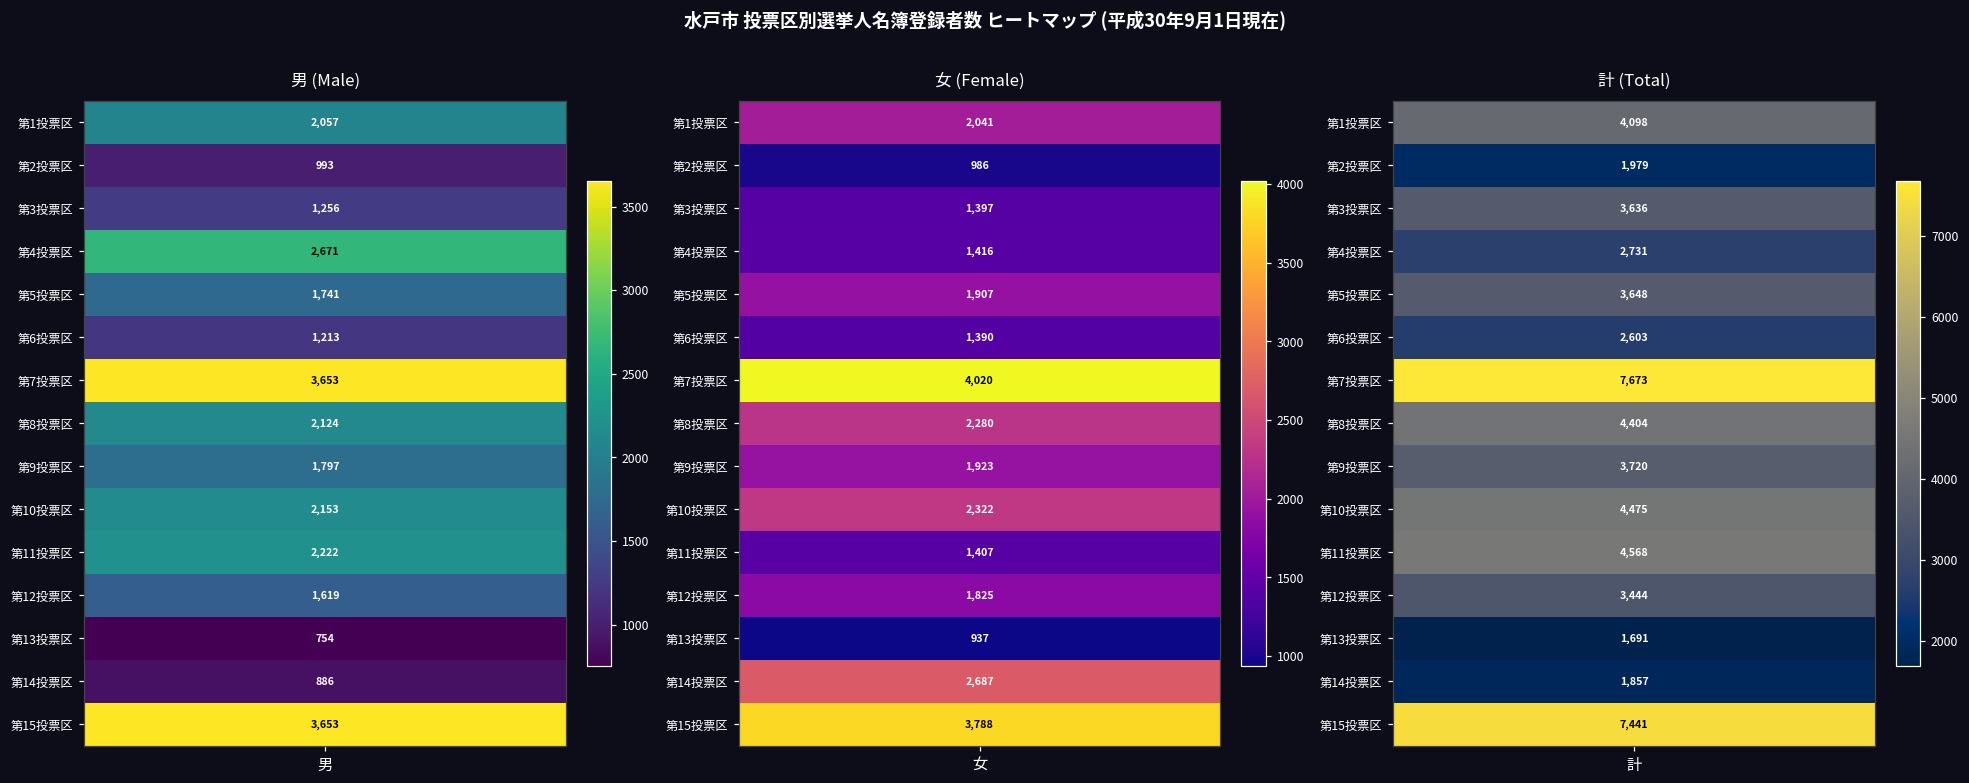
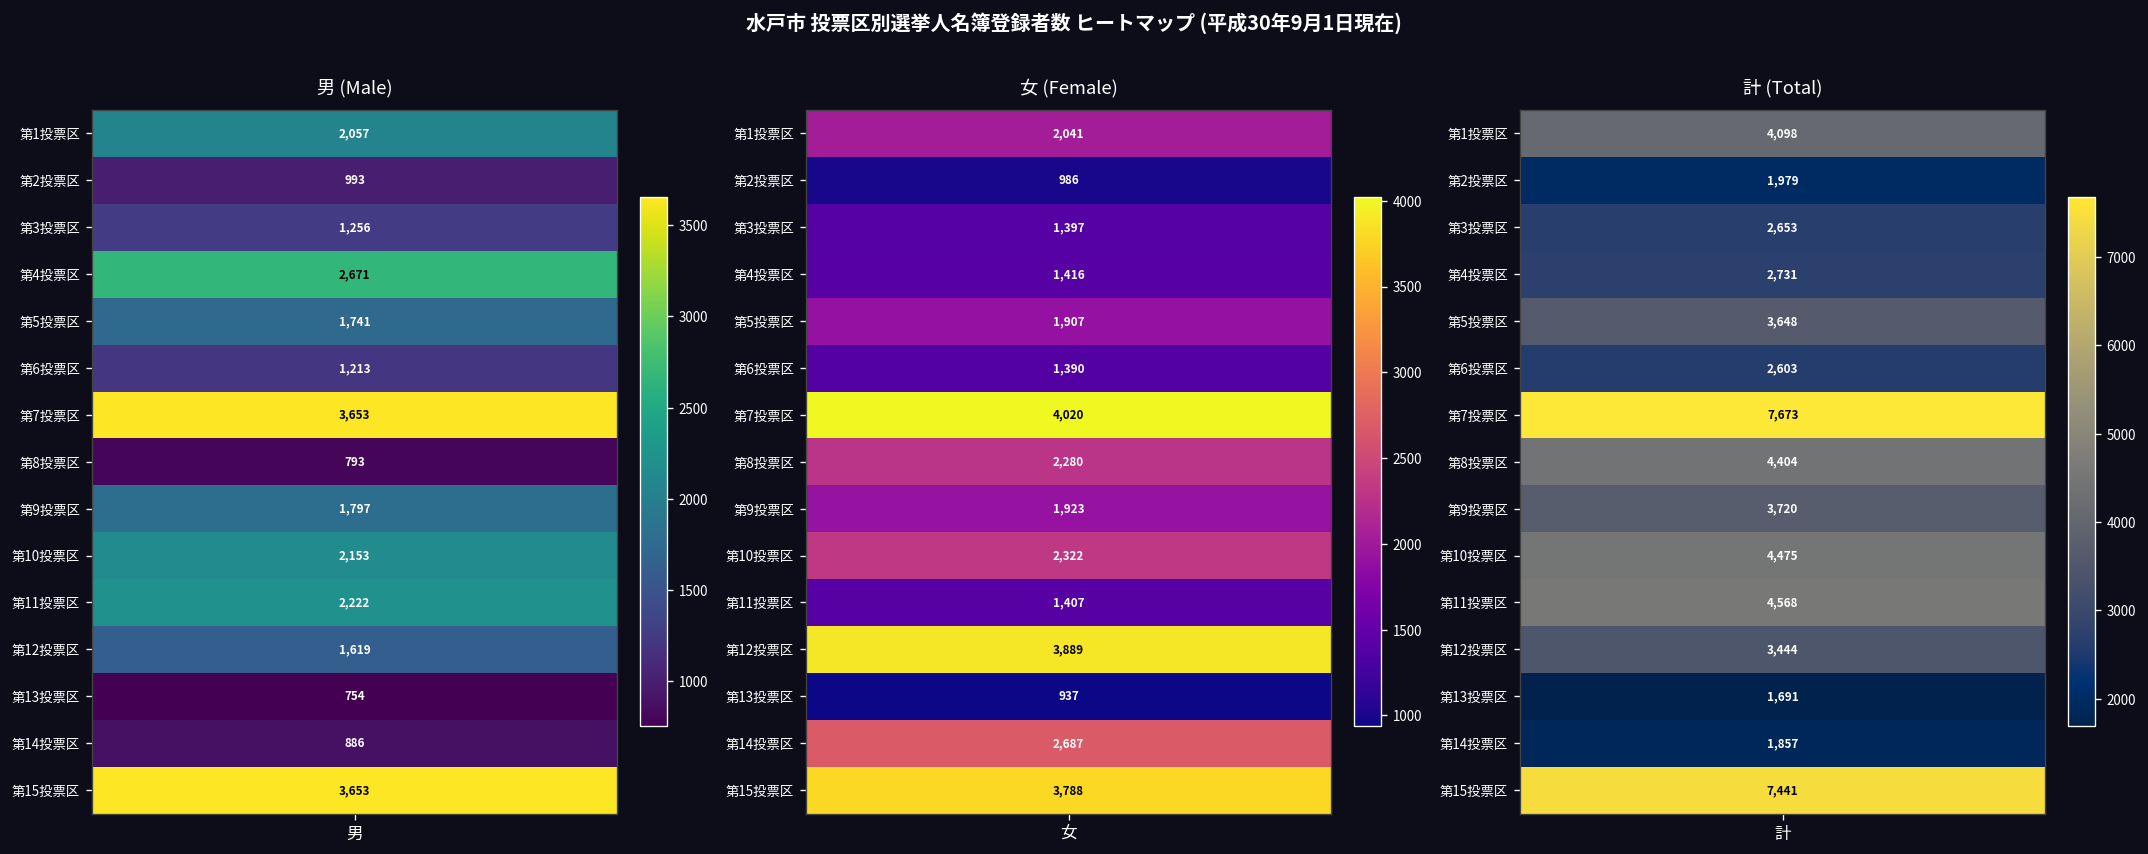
  {
    "男 (Male)": {
      "第1投票区": {
        "男": "2,057"
      },
      "第2投票区": {
        "男": "993"
      },
      "第3投票区": {
        "男": "1,256"
      },
      "第4投票区": {
        "男": "2,671"
      },
      "第5投票区": {
        "男": "1,741"
      },
      "第6投票区": {
        "男": "1,213"
      },
      "第7投票区": {
        "男": "3,653"
      },
      "第8投票区": {
-       "男": "2,124"
+       "男": "793"
      },
      "第9投票区": {
        "男": "1,797"
      },
      "第10投票区": {
        "男": "2,153"
      },
      "第11投票区": {
        "男": "2,222"
      },
      "第12投票区": {
        "男": "1,619"
      },
      "第13投票区": {
        "男": "754"
      },
      "第14投票区": {
        "男": "886"
      },
      "第15投票区": {
        "男": "3,653"
      }
    },
    "女 (Female)": {
      "第1投票区": {
        "女": "2,041"
      },
      "第2投票区": {
        "女": "986"
      },
      "第3投票区": {
        "女": "1,397"
      },
      "第4投票区": {
        "女": "1,416"
      },
      "第5投票区": {
        "女": "1,907"
      },
      "第6投票区": {
        "女": "1,390"
      },
      "第7投票区": {
        "女": "4,020"
      },
      "第8投票区": {
        "女": "2,280"
      },
      "第9投票区": {
        "女": "1,923"
      },
      "第10投票区": {
        "女": "2,322"
      },
      "第11投票区": {
        "女": "1,407"
      },
      "第12投票区": {
-       "女": "1,825"
+       "女": "3,889"
      },
      "第13投票区": {
        "女": "937"
      },
      "第14投票区": {
        "女": "2,687"
      },
      "第15投票区": {
        "女": "3,788"
      }
    },
    "計 (Total)": {
      "第1投票区": {
        "計": "4,098"
      },
      "第2投票区": {
        "計": "1,979"
      },
      "第3投票区": {
-       "計": "3,636"
+       "計": "2,653"
      },
      "第4投票区": {
        "計": "2,731"
      },
      "第5投票区": {
        "計": "3,648"
      },
      "第6投票区": {
        "計": "2,603"
      },
      "第7投票区": {
        "計": "7,673"
      },
      "第8投票区": {
        "計": "4,404"
      },
      "第9投票区": {
        "計": "3,720"
      },
      "第10投票区": {
        "計": "4,475"
      },
      "第11投票区": {
        "計": "4,568"
      },
      "第12投票区": {
        "計": "3,444"
      },
      "第13投票区": {
        "計": "1,691"
      },
      "第14投票区": {
        "計": "1,857"
      },
      "第15投票区": {
        "計": "7,441"
      }
    }
  }
